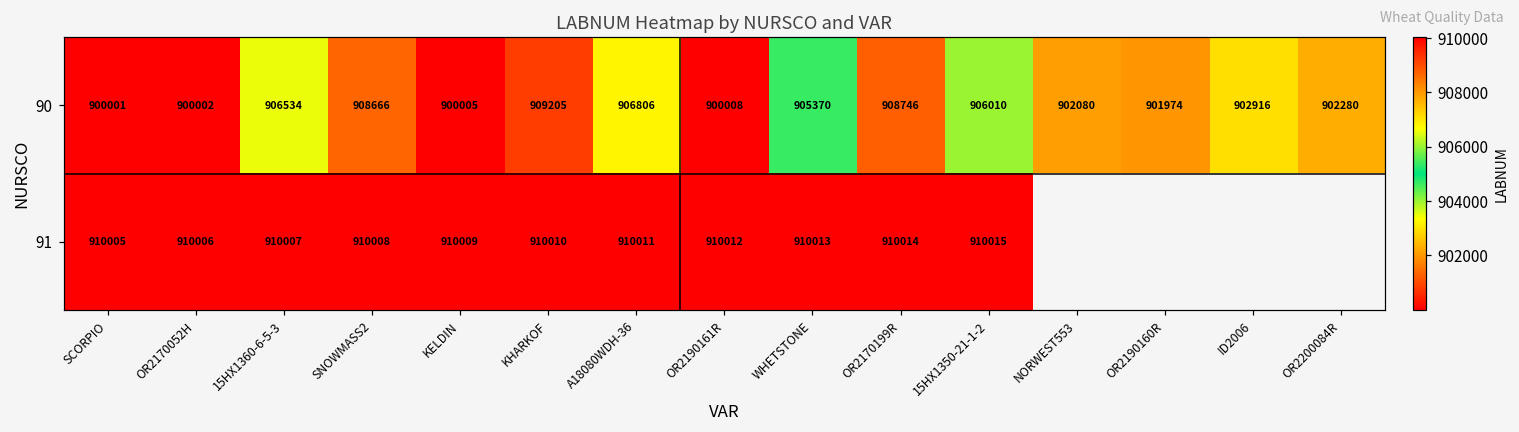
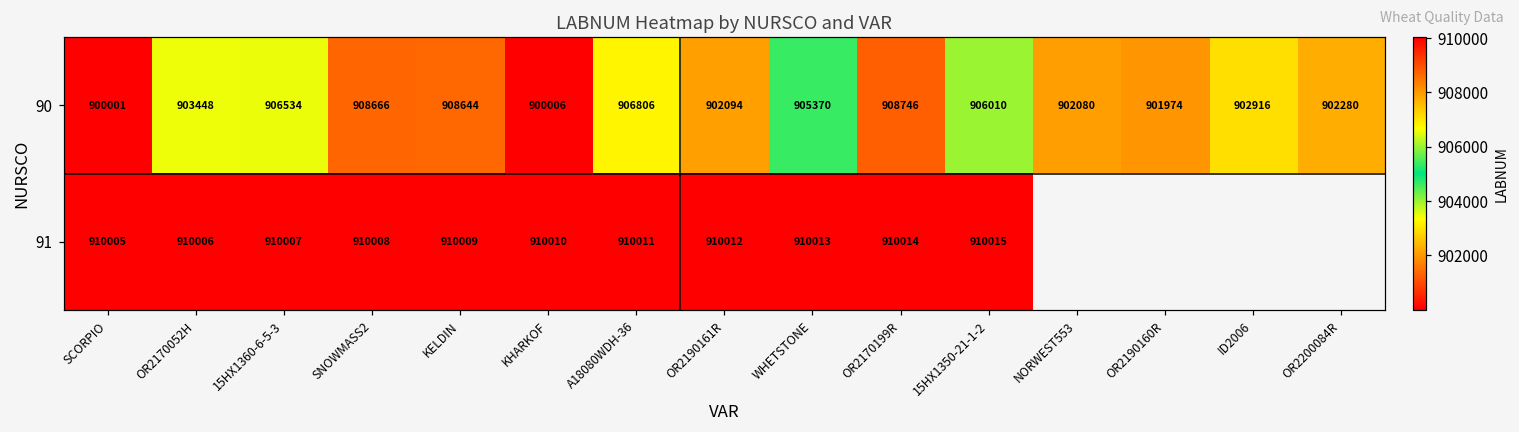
  {
    "90": {
      "SCORPIO": 900001,
-     "OR2170052H": 900002,
+     "OR2170052H": 903448,
      "15HX1360-6-5-3": 906534,
      "SNOWMASS2": 908666,
-     "KELDIN": 900005,
-     "KHARKOF": 909205,
+     "KELDIN": 908644,
+     "KHARKOF": 900006,
      "A18080WDH-36": 906806,
-     "OR2190161R": 900008,
+     "OR2190161R": 902094,
      "WHETSTONE": 905370,
      "OR2170199R": 908746,
      "15HX1350-21-1-2": 906010,
      "NORWEST553": 902080,
      "OR2190160R": 901974,
      "ID2006": 902916,
      "OR2200084R": 902280
    },
    "91": {
      "SCORPIO": 910005,
      "OR2170052H": 910006,
      "15HX1360-6-5-3": 910007,
      "SNOWMASS2": 910008,
      "KELDIN": 910009,
      "KHARKOF": 910010,
      "A18080WDH-36": 910011,
      "OR2190161R": 910012,
      "WHETSTONE": 910013,
      "OR2170199R": 910014,
      "15HX1350-21-1-2": 910015
    }
  }
